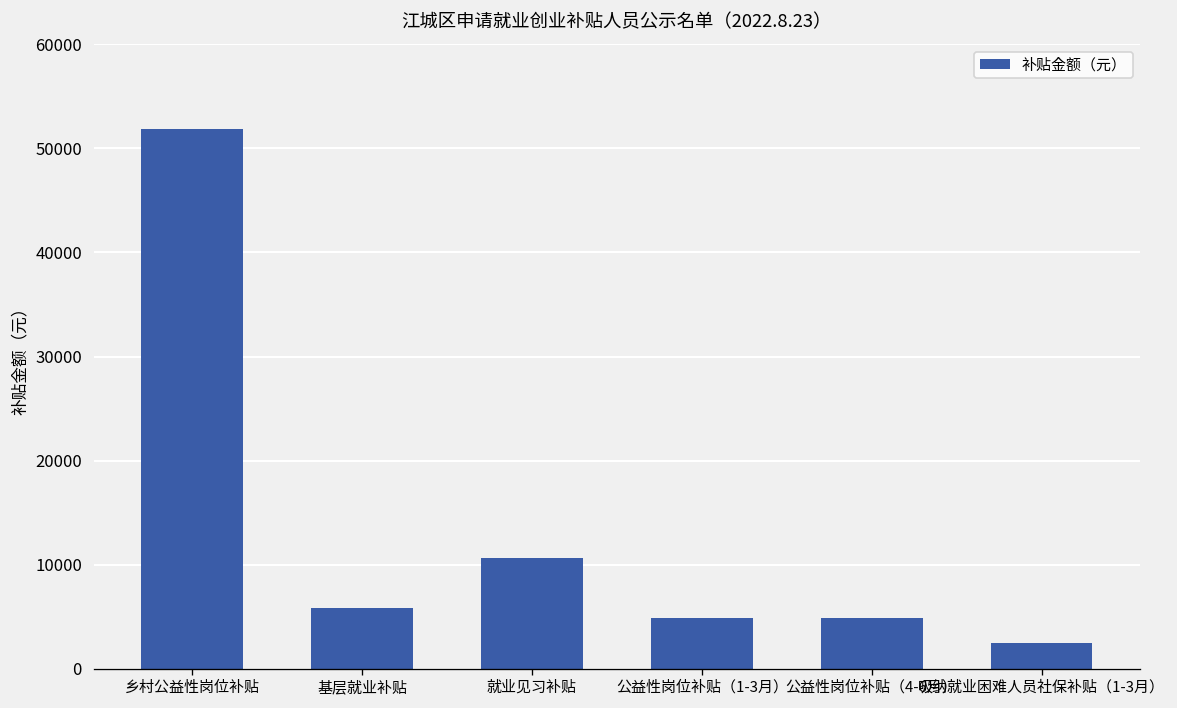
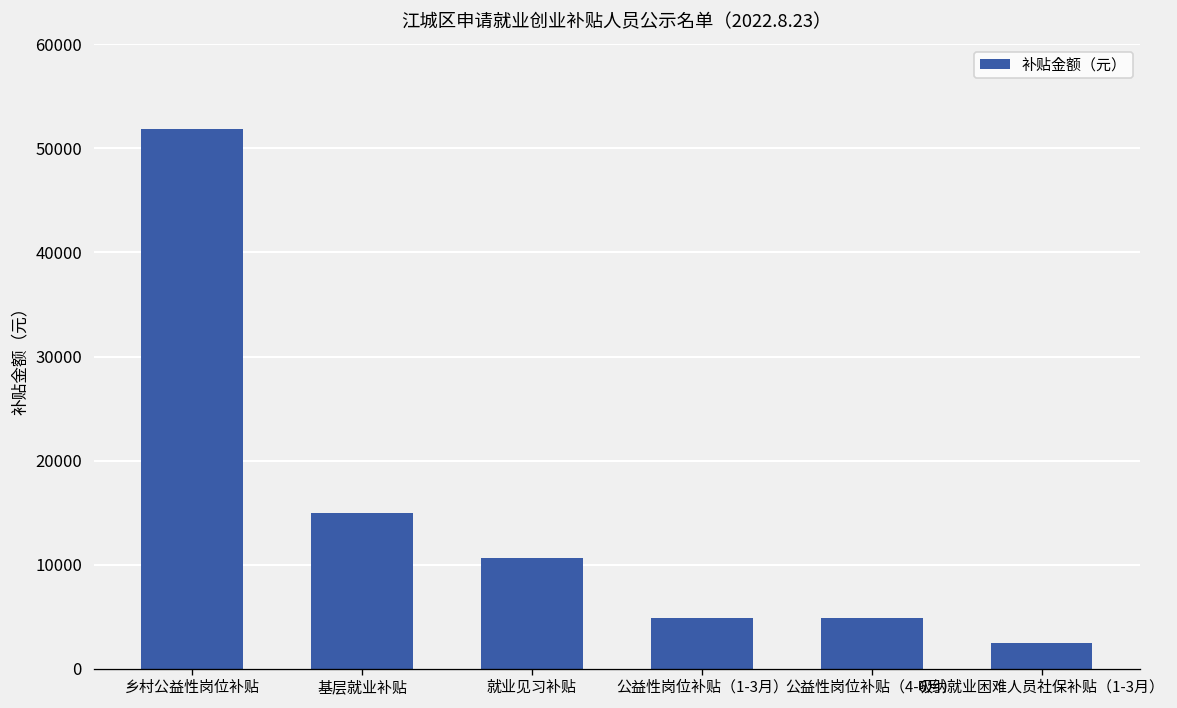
  {
    "乡村公益性岗位补贴": 52000,
-   "基层就业补贴": 6000,
+   "基层就业补贴": 15000,
    "就业见习补贴": 11000,
    "公益性岗位补贴（1-3月）": 5000
  }
